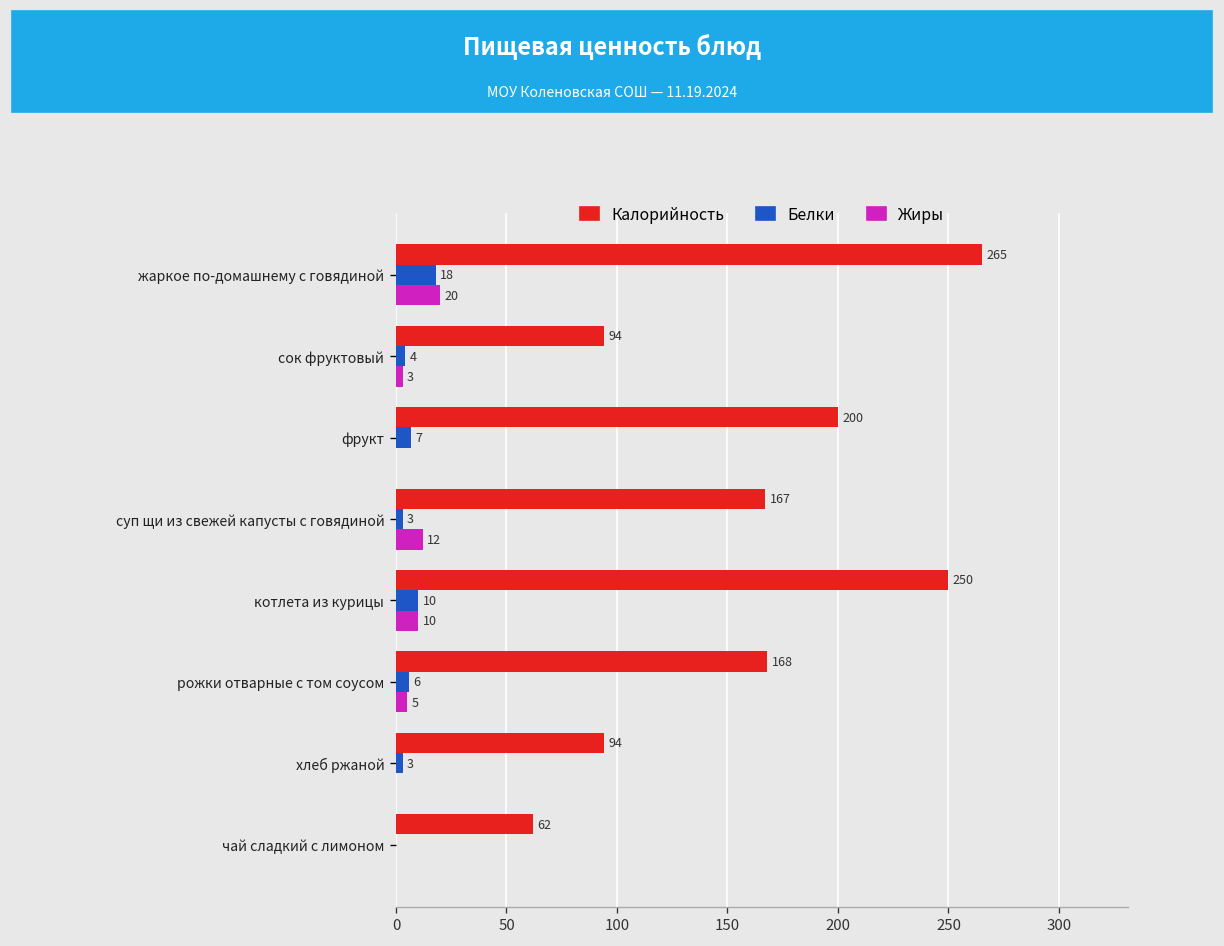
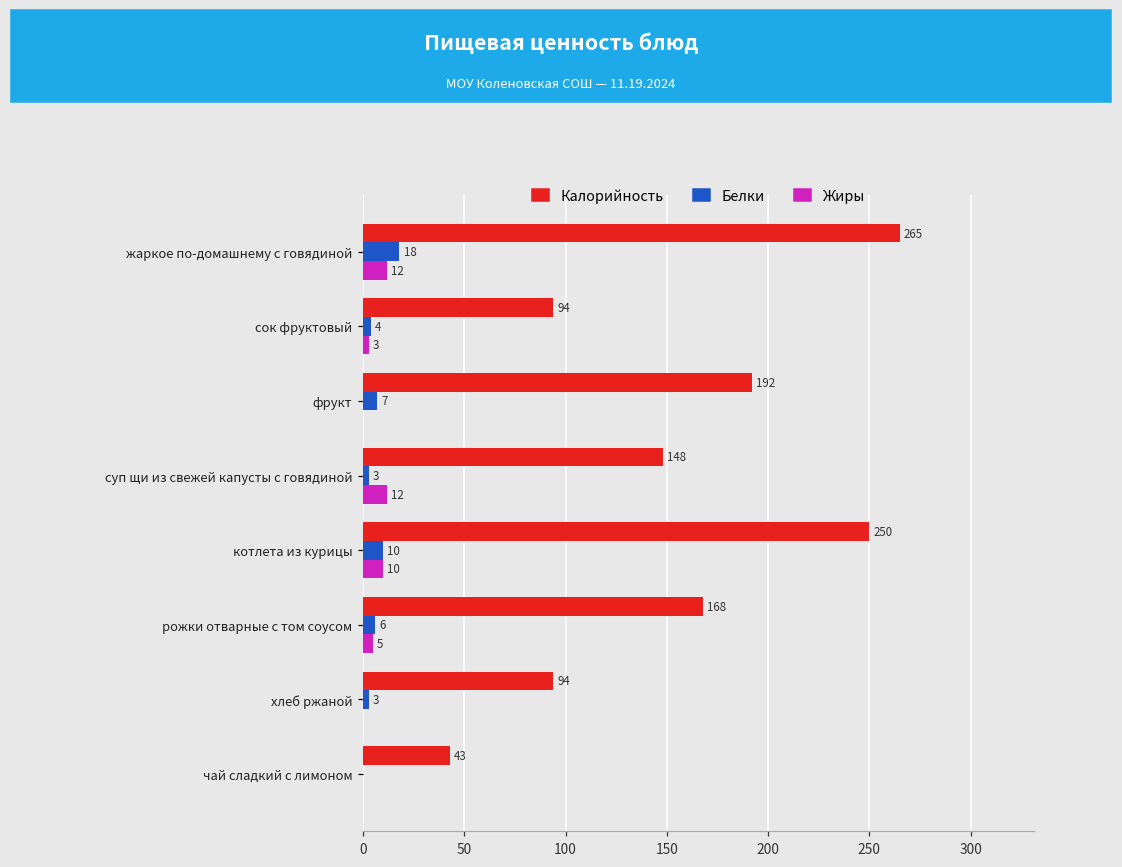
  {
    "Калорийность": {
      "жаркое по-домашнему с говядиной": 265,
      "сок фруктовый": 94,
-     "фрукт": 200,
-     "суп щи из свежей капусты с говядиной": 167,
+     "фрукт": 192,
+     "суп щи из свежей капусты с говядиной": 148,
      "котлета из курицы": 250,
      "рожки отварные с том соусом": 168,
      "хлеб ржаной": 94,
-     "чай сладкий с лимоном": 62
+     "чай сладкий с лимоном": 43
    },
    "Белки": {
      "жаркое по-домашнему с говядиной": 18,
      "сок фруктовый": 4,
      "фрукт": 7,
      "суп щи из свежей капусты с говядиной": 3,
      "котлета из курицы": 10,
      "рожки отварные с том соусом": 6,
      "хлеб ржаной": 3
    },
    "Жиры": {
-     "жаркое по-домашнему с говядиной": 20,
+     "жаркое по-домашнему с говядиной": 12,
      "сок фруктовый": 3,
      "суп щи из свежей капусты с говядиной": 12,
      "котлета из курицы": 10,
      "рожки отварные с том соусом": 5
    }
  }
